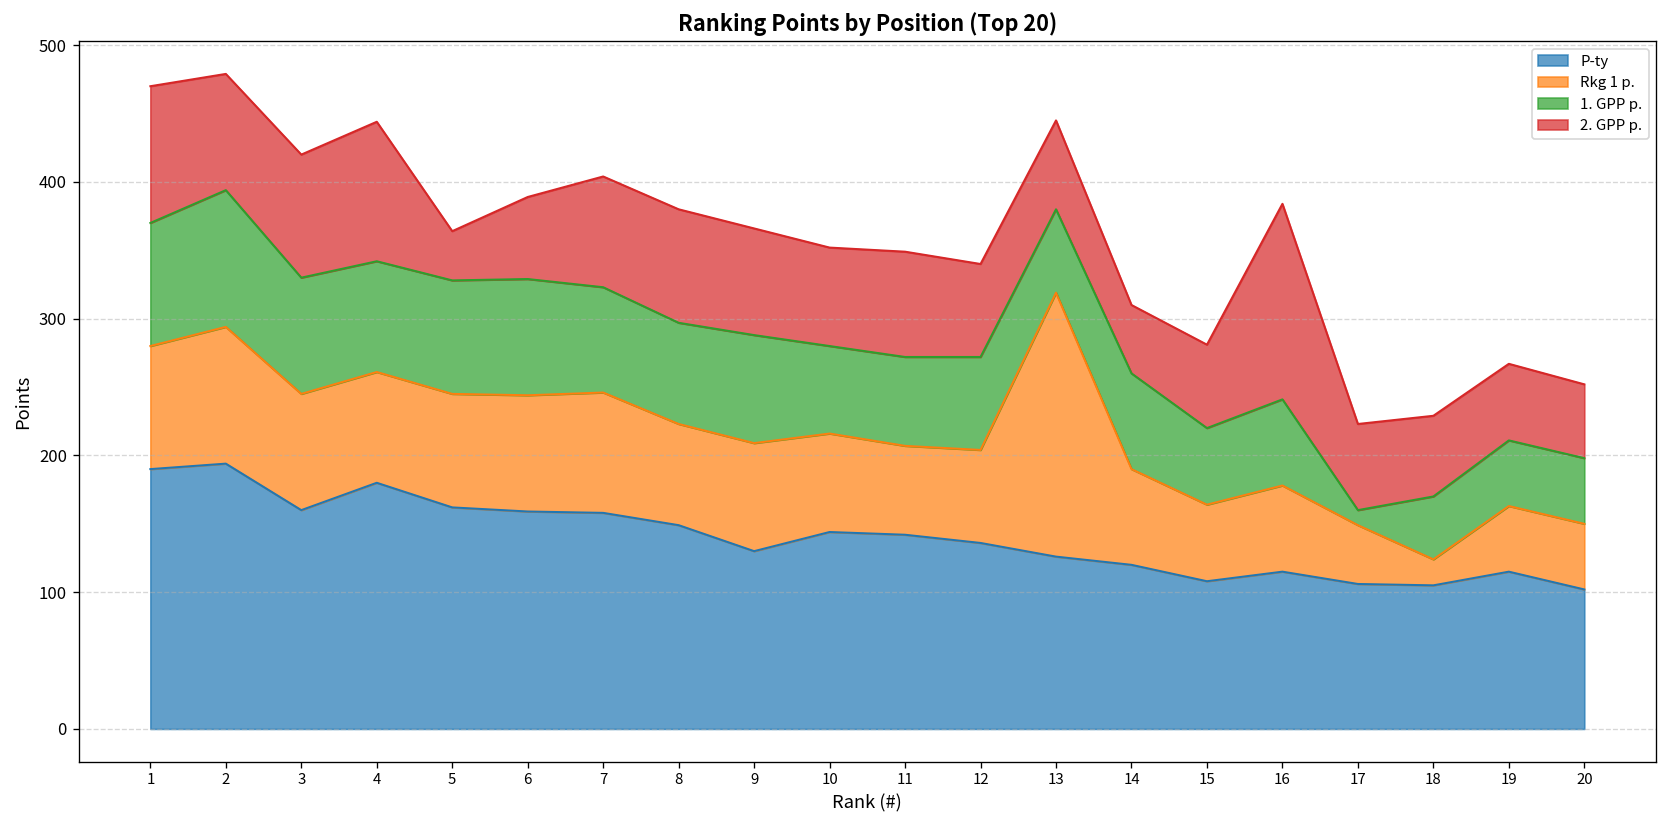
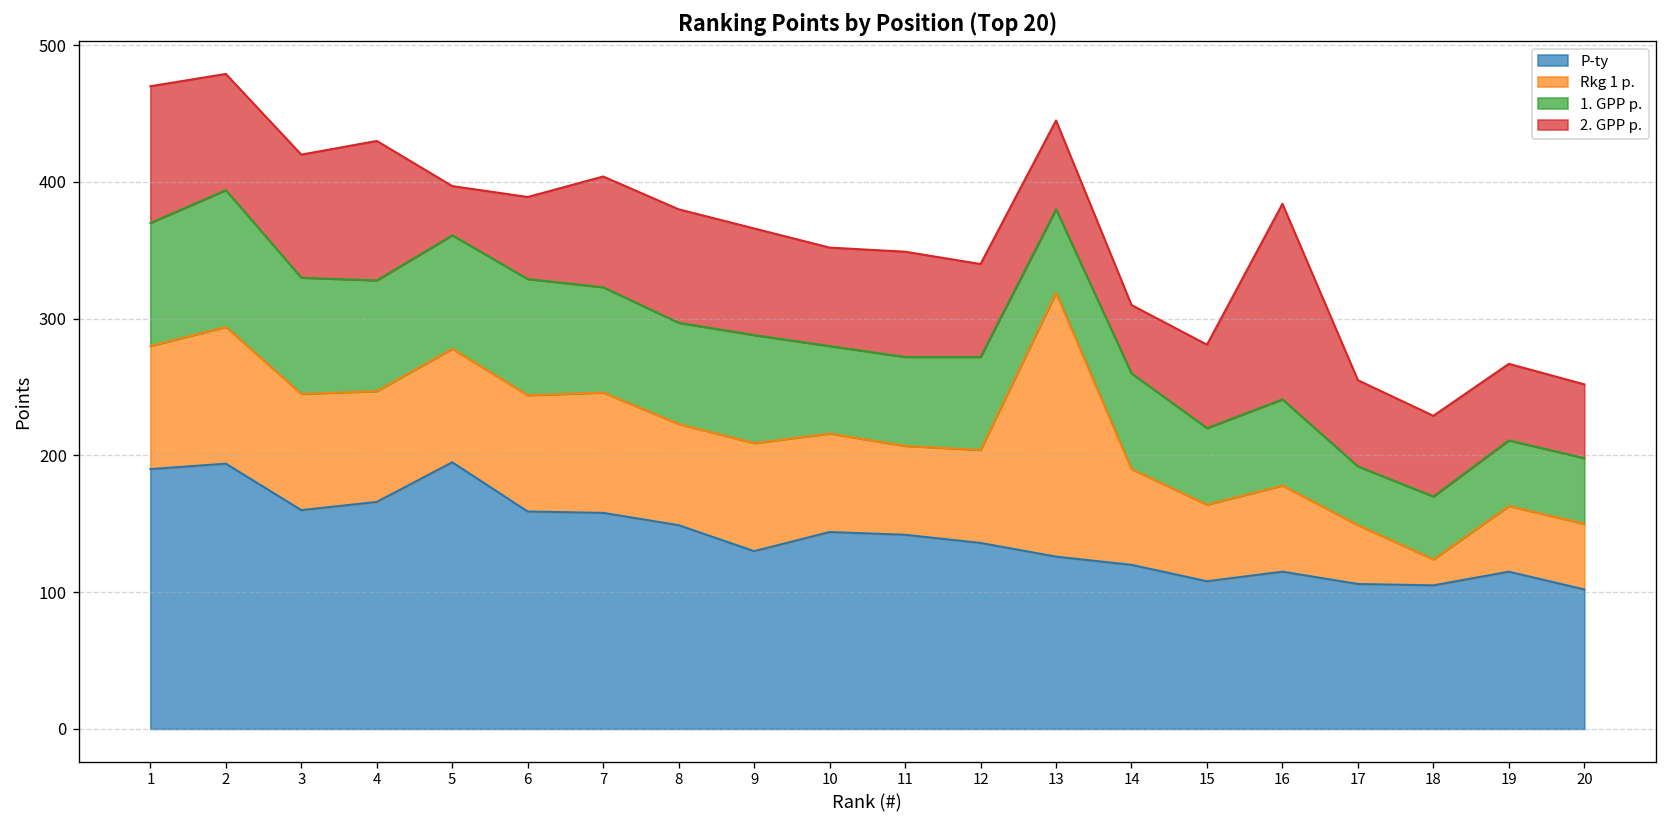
  {
    "P-ty": {
      "1": 190,
      "2": 194,
      "3": 160,
-     "4": 180,
-     "5": 162,
+     "4": 166,
+     "5": 195,
      "6": 159,
      "7": 158,
      "8": 149,
      "9": 130,
      "10": 144,
      "11": 142,
      "12": 136,
      "13": 126,
      "14": 120,
      "15": 108,
      "16": 115,
      "17": 106,
      "18": 105,
      "19": 115,
      "20": 102
    },
    "Rkg 1 p.": {
      "1": 90,
      "2": 100,
      "3": 85,
      "4": 81,
      "5": 83,
      "6": 85,
      "7": 88,
      "8": 74,
      "9": 79,
      "10": 72,
      "11": 65,
      "12": 68,
      "13": 193,
      "14": 70,
      "15": 56,
      "16": 63,
      "17": 43,
      "18": 19,
      "19": 48,
      "20": 48
    },
    "1. GPP p.": {
      "1": 90,
      "2": 100,
      "3": 85,
      "4": 81,
      "5": 83,
      "6": 85,
      "7": 77,
      "8": 74,
      "9": 79,
      "10": 64,
      "11": 65,
      "12": 68,
      "13": 61,
      "14": 70,
      "15": 56,
      "16": 63,
-     "17": 11,
+     "17": 43,
      "18": 46,
      "19": 48,
      "20": 48
    },
    "2. GPP p.": {
      "1": 100,
      "2": 85,
      "3": 90,
      "4": 102,
      "5": 36,
      "6": 60,
      "7": 81,
      "8": 83,
      "9": 78,
      "10": 72,
      "11": 77,
      "12": 68,
      "13": 65,
      "14": 50,
      "15": 61,
      "16": 143,
      "17": 63,
      "18": 59,
      "19": 56,
      "20": 54
    }
  }
